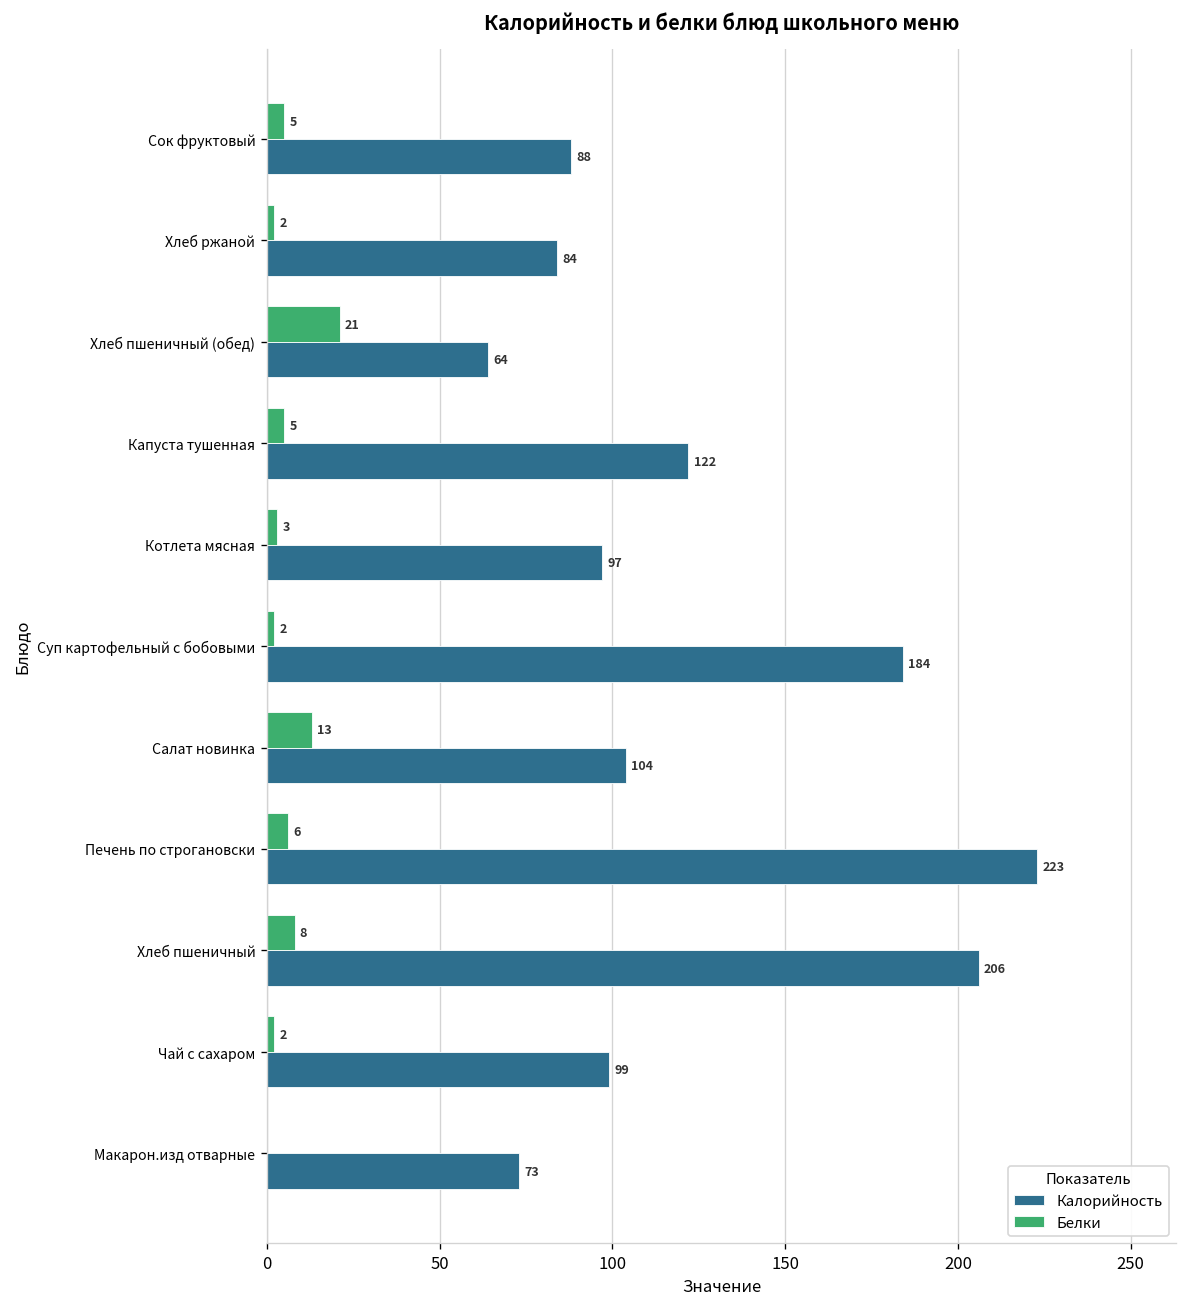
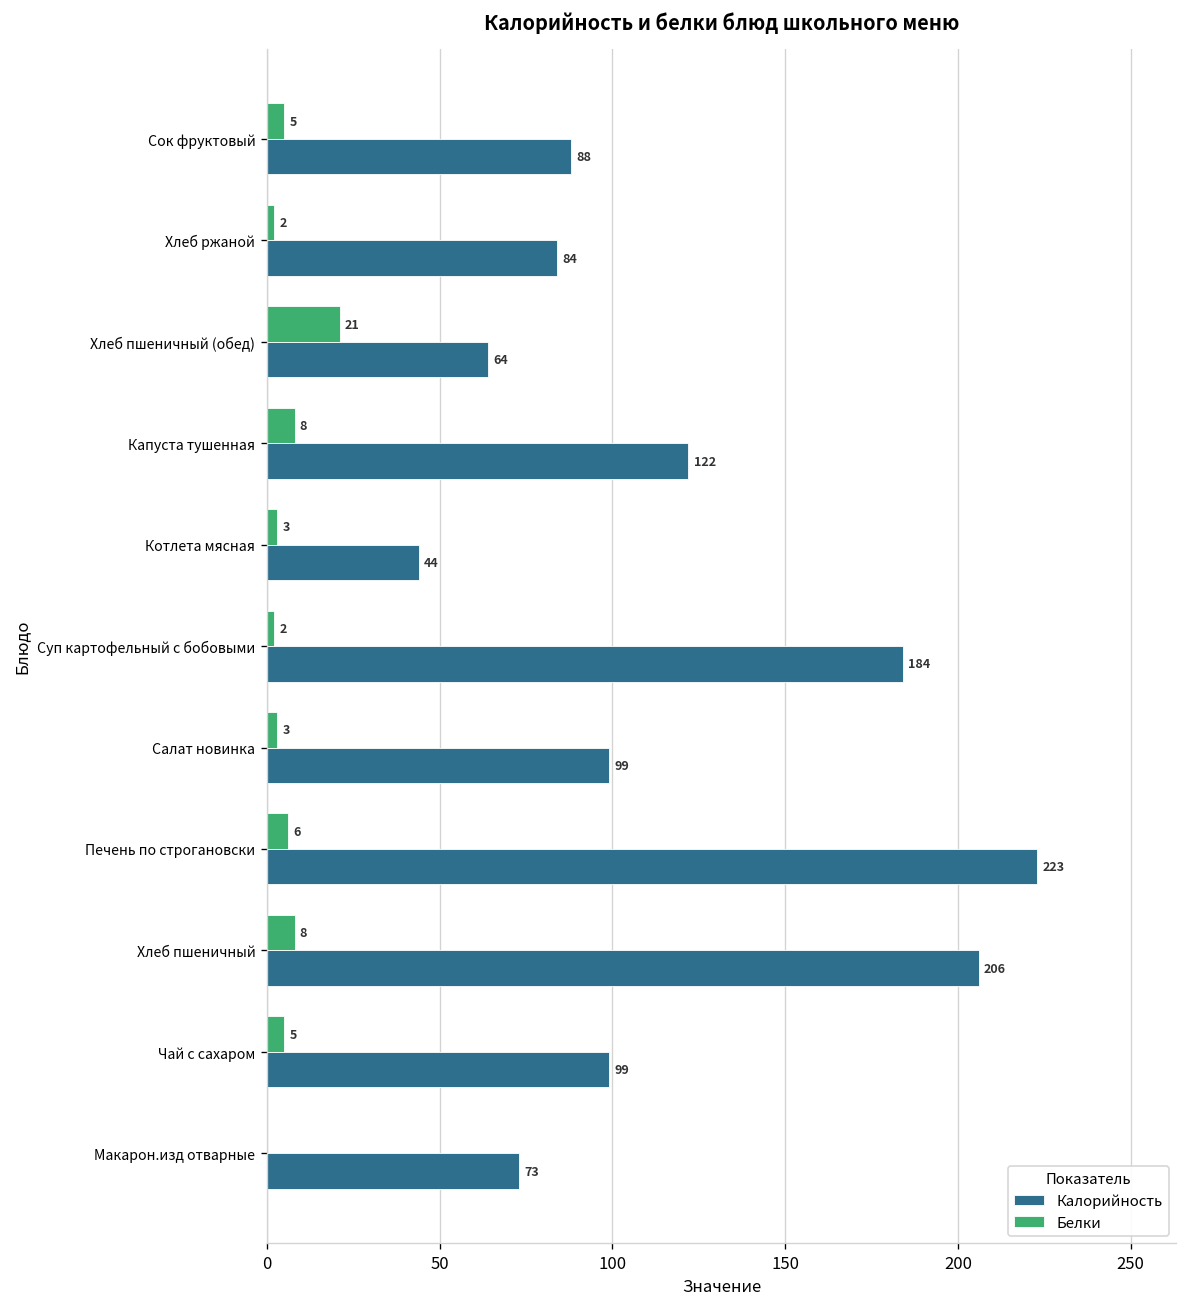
  {
    "Калорийность": {
      "Сок фруктовый": 88,
      "Хлеб ржаной": 84,
      "Хлеб пшеничный (обед)": 64,
      "Капуста тушенная": 122,
-     "Котлета мясная": 97,
+     "Котлета мясная": 44,
      "Суп картофельный с бобовыми": 184,
-     "Салат новинка": 104,
+     "Салат новинка": 99,
      "Печень по строгановски": 223,
      "Хлеб пшеничный": 206,
      "Чай с сахаром": 99,
      "Макарон.изд отварные": 73
    },
    "Белки": {
      "Сок фруктовый": 5,
      "Хлеб ржаной": 2,
      "Хлеб пшеничный (обед)": 21,
-     "Капуста тушенная": 5,
+     "Капуста тушенная": 8,
      "Котлета мясная": 3,
      "Суп картофельный с бобовыми": 2,
-     "Салат новинка": 13,
+     "Салат новинка": 3,
      "Печень по строгановски": 6,
      "Хлеб пшеничный": 8,
-     "Чай с сахаром": 2
+     "Чай с сахаром": 5
    }
  }
